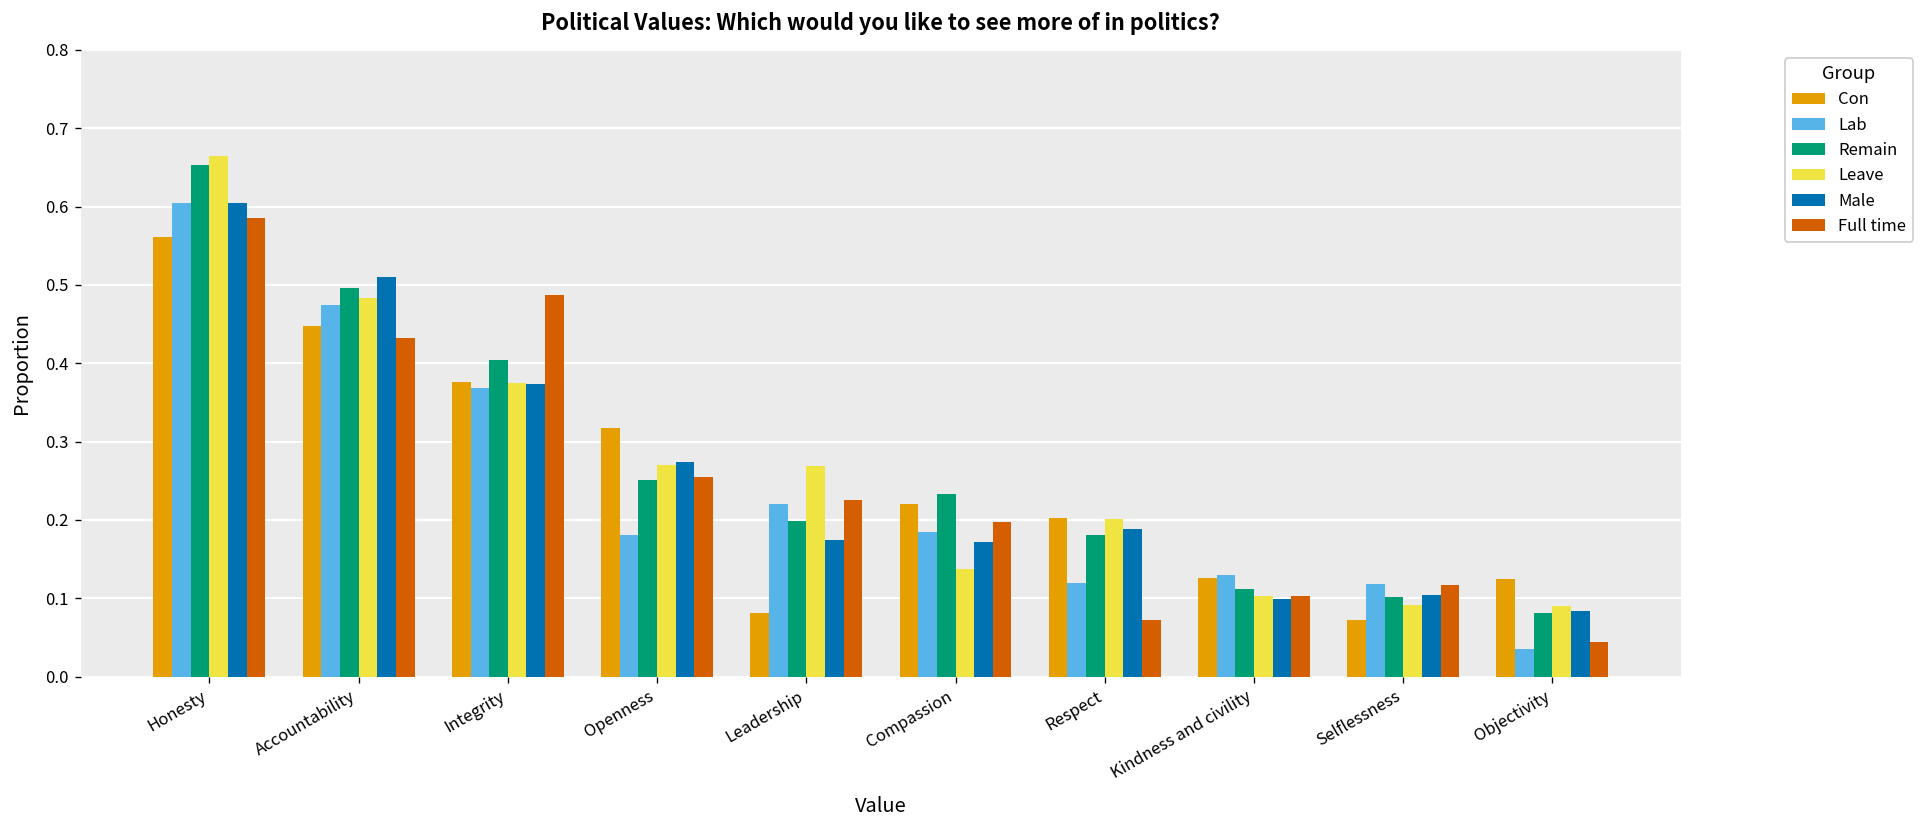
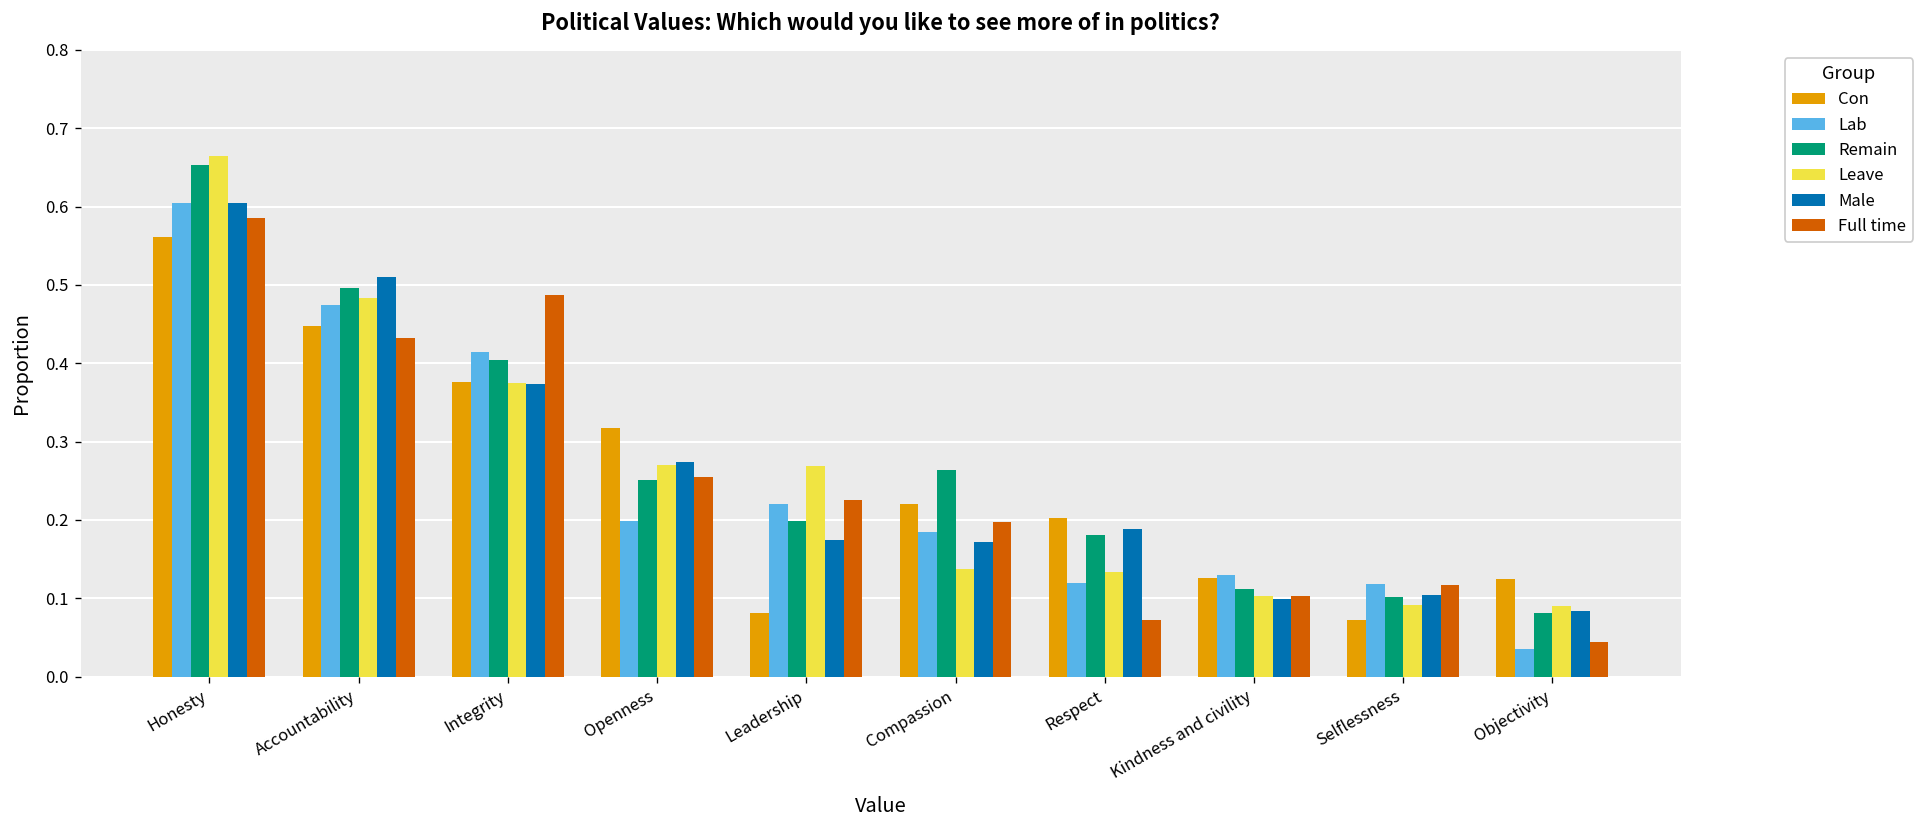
  {
    "Con": {
      "Honesty": 0.56,
      "Accountability": 0.45,
      "Integrity": 0.38,
      "Openness": 0.32,
      "Leadership": 0.08,
      "Compassion": 0.22,
      "Respect": 0.20,
      "Kindness and civility": 0.13,
      "Selflessness": 0.07,
      "Objectivity": 0.13
    },
    "Lab": {
      "Honesty": 0.61,
      "Accountability": 0.47,
-     "Integrity": 0.37,
-     "Openness": 0.18,
+     "Integrity": 0.41,
+     "Openness": 0.20,
      "Leadership": 0.22,
      "Compassion": 0.19,
      "Respect": 0.12,
      "Kindness and civility": 0.13,
      "Selflessness": 0.12,
      "Objectivity": 0.04
    },
    "Remain": {
      "Honesty": 0.65,
      "Accountability": 0.50,
      "Integrity": 0.40,
      "Openness": 0.25,
      "Leadership": 0.20,
-     "Compassion": 0.23,
+     "Compassion": 0.26,
      "Respect": 0.18,
      "Kindness and civility": 0.11,
      "Selflessness": 0.10,
      "Objectivity": 0.08
    },
    "Leave": {
      "Honesty": 0.66,
      "Accountability": 0.48,
      "Integrity": 0.37,
      "Openness": 0.27,
      "Leadership": 0.27,
      "Compassion": 0.14,
-     "Respect": 0.20,
+     "Respect": 0.13,
      "Kindness and civility": 0.10,
      "Selflessness": 0.09,
      "Objectivity": 0.09
    },
    "Male": {
      "Honesty": 0.61,
      "Accountability": 0.51,
      "Integrity": 0.37,
      "Openness": 0.27,
      "Leadership": 0.17,
      "Compassion": 0.17,
      "Respect": 0.19,
      "Kindness and civility": 0.10,
      "Selflessness": 0.10,
      "Objectivity": 0.08
    },
    "Full time": {
      "Honesty": 0.59,
      "Accountability": 0.43,
      "Integrity": 0.49,
      "Openness": 0.25,
      "Leadership": 0.23,
      "Compassion": 0.20,
      "Respect": 0.07,
      "Kindness and civility": 0.10,
      "Selflessness": 0.12,
      "Objectivity": 0.04
    }
  }
